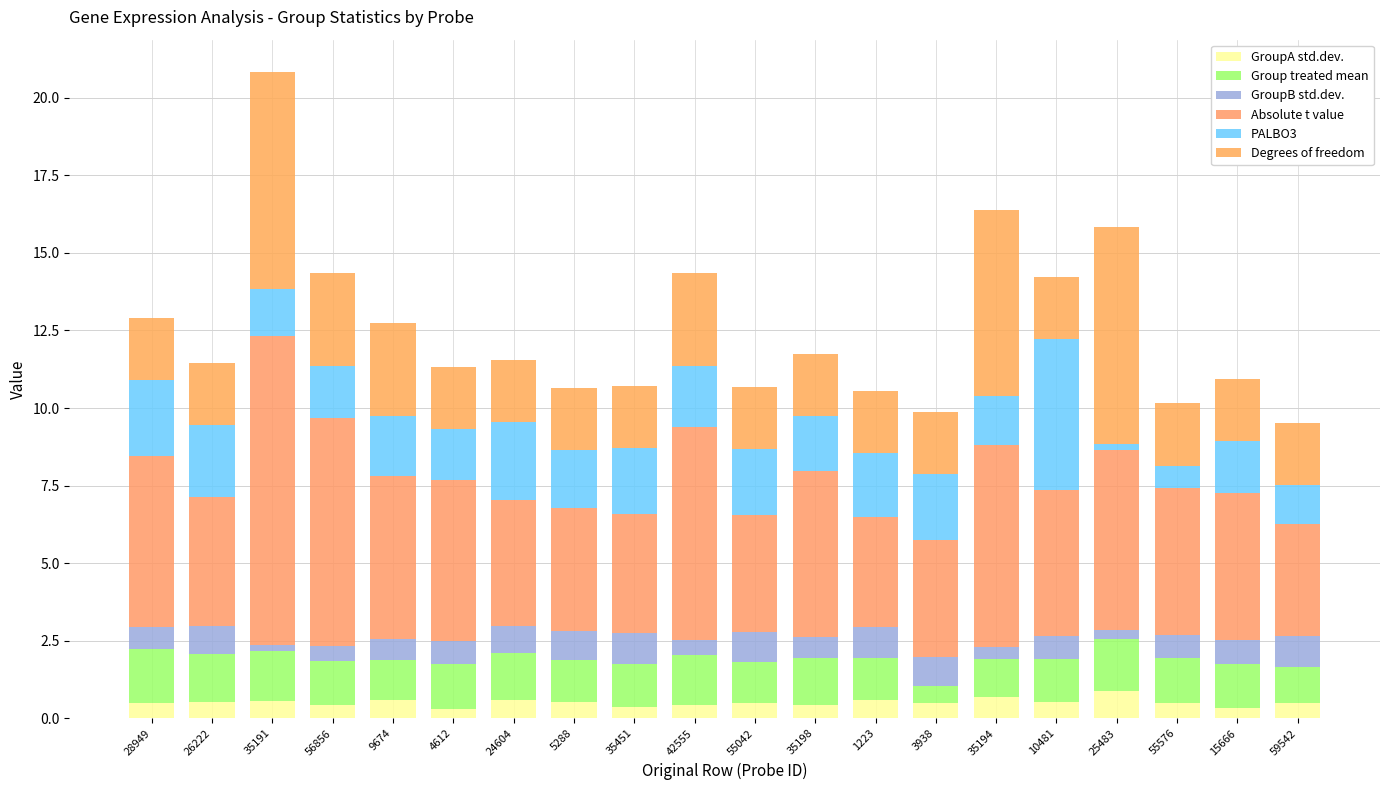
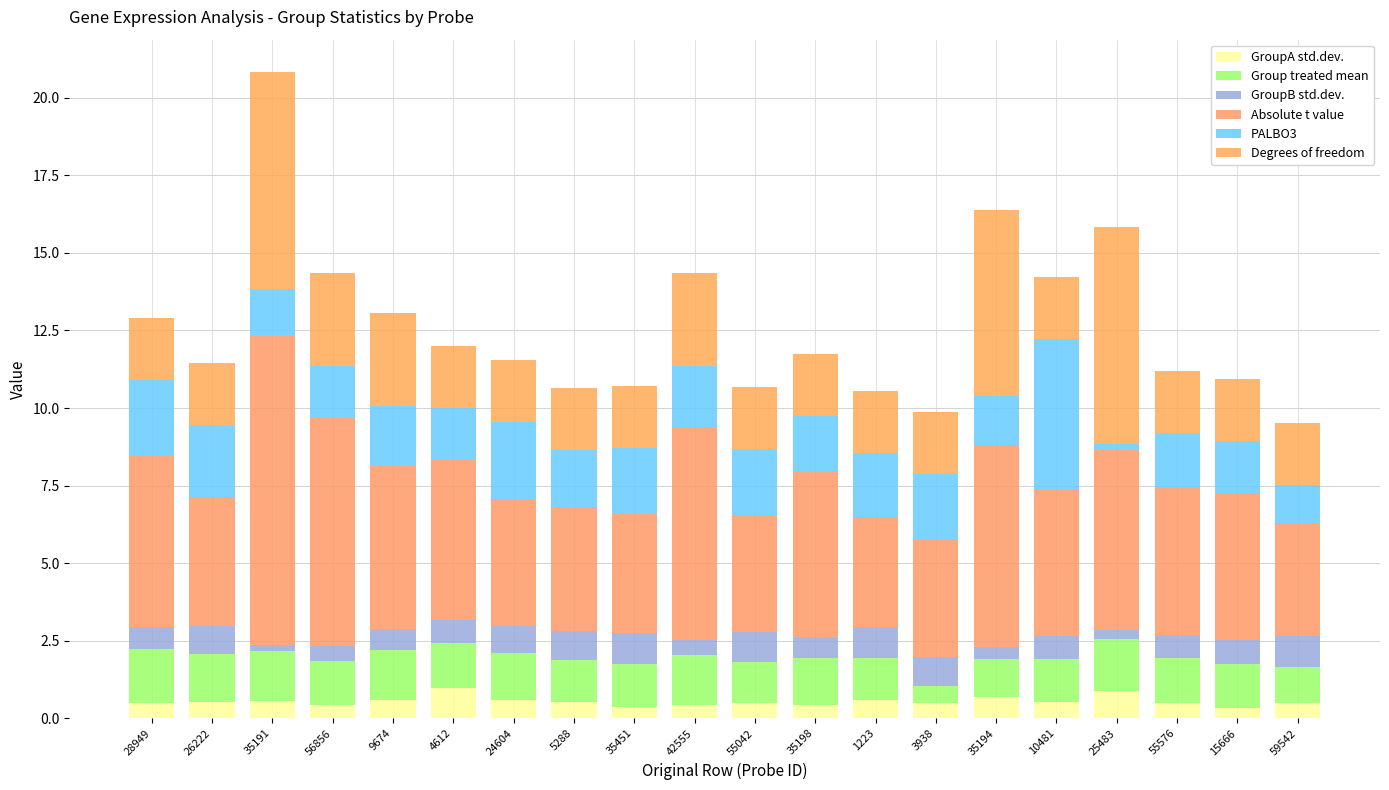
  {
    "GroupA std.dev.": {
      "28949": 0.5,
      "26222": 0.5,
      "35191": 0.6,
      "56856": 0.4,
      "9674": 0.6,
-     "4612": 0.3,
+     "4612": 1.0,
      "24604": 0.6,
      "5288": 0.5,
      "35451": 0.4,
      "42555": 0.4,
      "55042": 0.5,
      "35198": 0.4,
      "1223": 0.6,
      "3938": 0.5,
      "35194": 0.7,
      "10481": 0.5,
      "25483": 0.9,
      "55576": 0.5,
      "15666": 0.3,
      "59542": 0.5
    },
    "Group treated mean": {
      "28949": 1.7,
      "26222": 1.5,
      "35191": 1.6,
      "56856": 1.4,
-     "9674": 1.3,
+     "9674": 1.6,
      "4612": 1.5,
      "24604": 1.5,
      "5288": 1.4,
      "35451": 1.4,
      "42555": 1.6,
      "55042": 1.3,
      "35198": 1.5,
      "1223": 1.4,
      "3938": 0.5,
      "35194": 1.2,
      "10481": 1.4,
      "25483": 1.7,
      "55576": 1.5,
      "15666": 1.4,
      "59542": 1.2
    },
    "GroupB std.dev.": {
      "28949": 0.7,
      "26222": 0.9,
      "35191": 0.2,
      "56856": 0.5,
      "9674": 0.7,
      "4612": 0.7,
      "24604": 0.9,
      "5288": 0.9,
      "35451": 1.0,
      "42555": 0.5,
      "55042": 1.0,
      "35198": 0.7,
      "1223": 1.0,
      "3938": 1.0,
      "35194": 0.4,
      "10481": 0.7,
      "25483": 0.3,
      "55576": 0.7,
      "15666": 0.8,
      "59542": 1.0
    },
    "PALBO3": {
      "28949": 2.4,
      "26222": 2.3,
      "35191": 1.5,
      "56856": 1.7,
      "9674": 1.9,
      "4612": 1.7,
      "24604": 2.5,
      "5288": 1.9,
      "35451": 2.1,
      "42555": 2.0,
      "55042": 2.1,
      "35198": 1.8,
      "1223": 2.1,
      "3938": 2.1,
      "35194": 1.6,
      "10481": 4.8,
      "25483": 0.2,
-     "55576": 0.7,
+     "55576": 1.8,
      "15666": 1.7,
      "59542": 1.3
    }
  }
